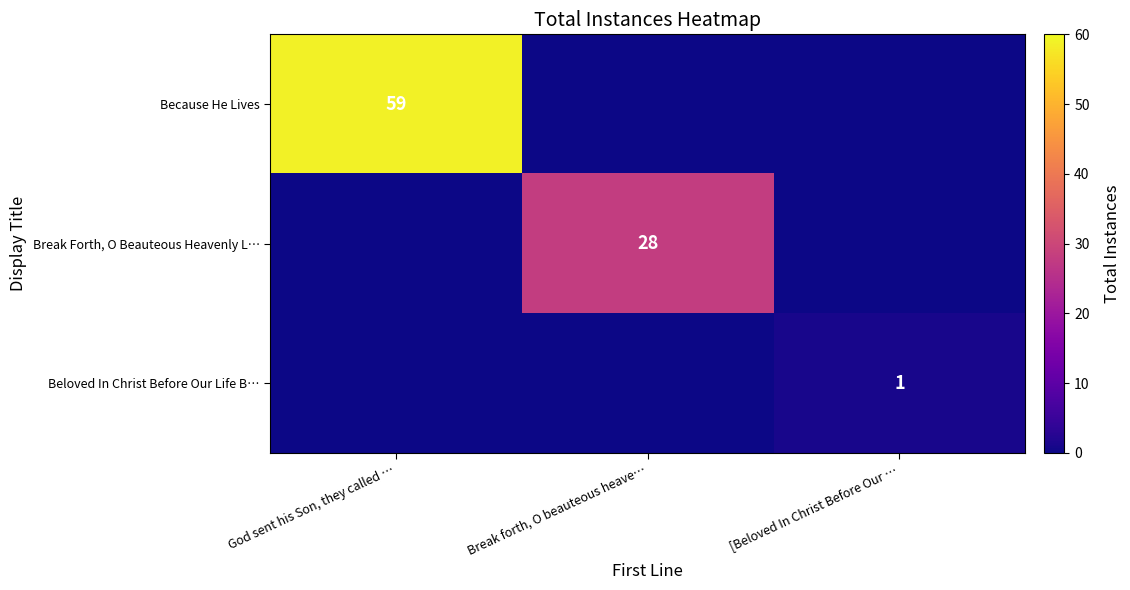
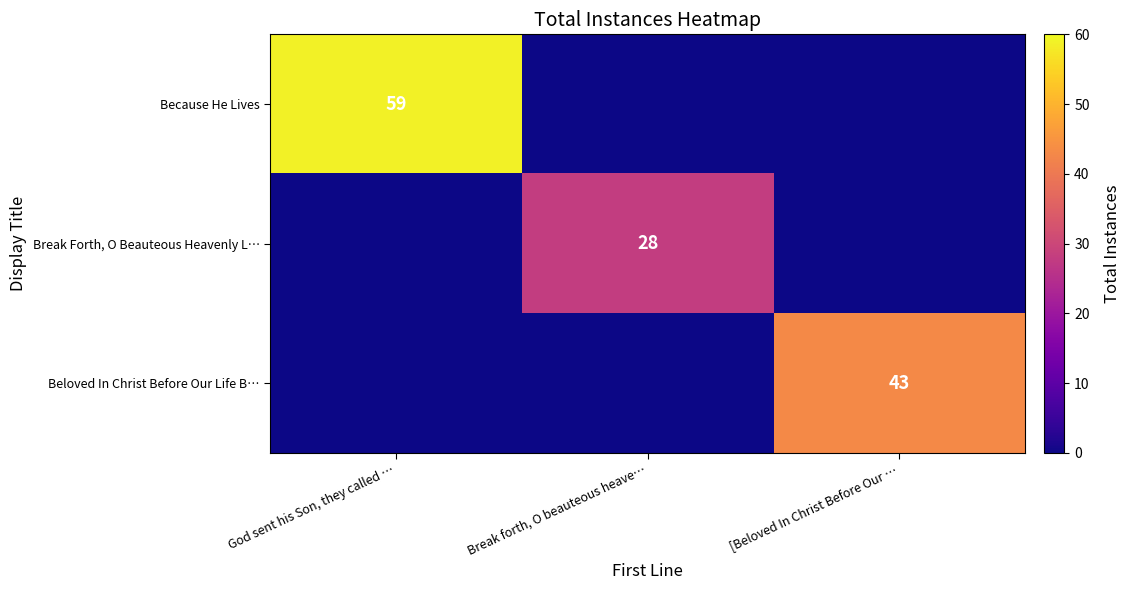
  {
    "Because He Lives": {
      "God sent his Son, they called …": 59
    },
    "Break Forth, O Beauteous Heavenly L…": {
      "Break forth, O beauteous heave…": 28
    },
    "Beloved In Christ Before Our Life B…": {
-     "[Beloved In Christ Before Our …": 1
+     "[Beloved In Christ Before Our …": 43
    }
  }
